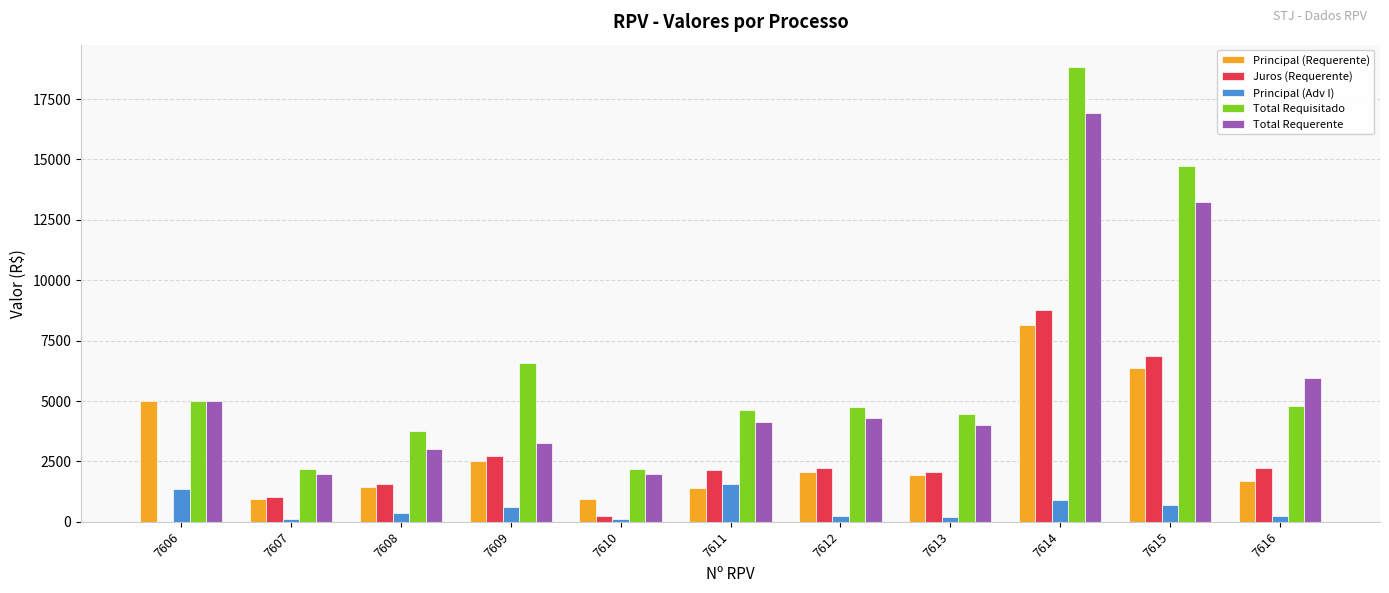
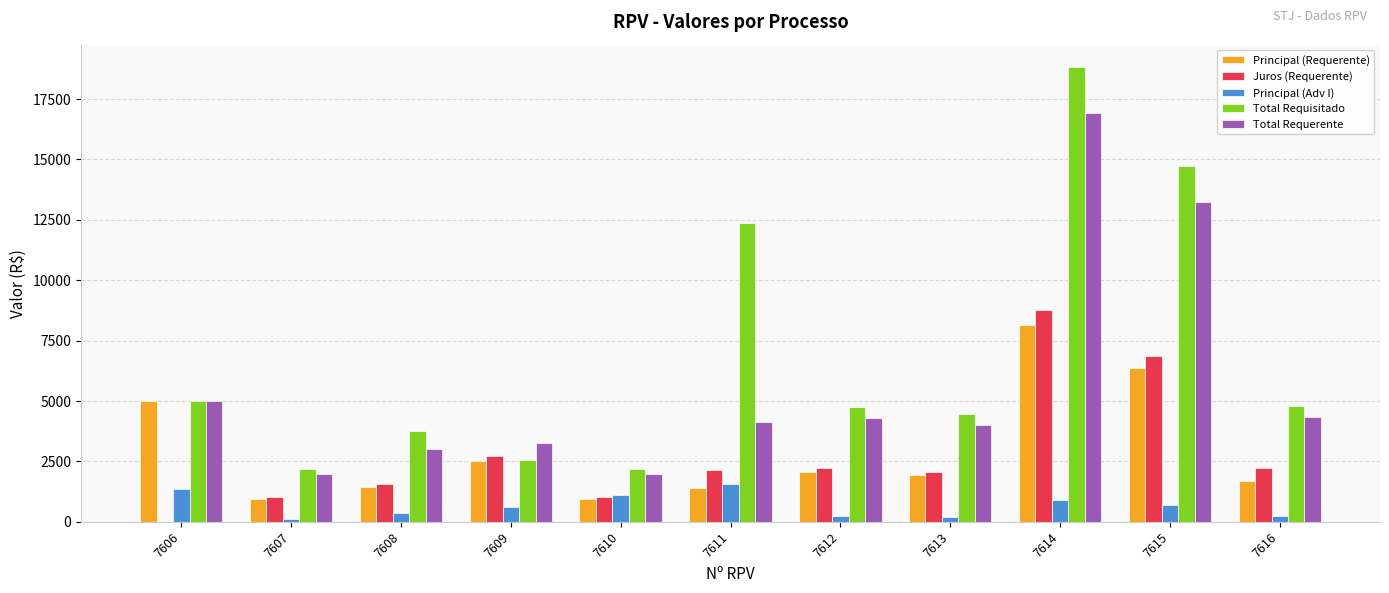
  {
    "Principal (Requerente)": {
      "7606": 5000,
      "7607": 900,
      "7608": 1400,
      "7609": 2500,
      "7610": 900,
      "7611": 1400,
      "7612": 2100,
      "7613": 1900,
      "7614": 8200,
      "7615": 6400,
      "7616": 1700
    },
    "Juros (Requerente)": {
      "7606": 0,
      "7607": 1000,
      "7608": 1600,
      "7609": 2700,
-     "7610": 200,
+     "7610": 1000,
      "7611": 2200,
      "7612": 2200,
      "7613": 2100,
      "7614": 8800,
      "7615": 6900,
      "7616": 2200
    },
    "Principal (Adv I)": {
      "7606": 1400,
      "7607": 100,
      "7608": 400,
      "7609": 600,
-     "7610": 100,
+     "7610": 1100,
      "7611": 1500,
      "7612": 200,
      "7613": 200,
      "7614": 900,
      "7615": 700,
      "7616": 200
    },
    "Total Requisitado": {
      "7606": 5000,
      "7607": 2200,
      "7608": 3700,
-     "7609": 6600,
+     "7609": 2600,
      "7610": 2200,
-     "7611": 4600,
+     "7611": 12400,
      "7612": 4800,
      "7613": 4500,
      "7614": 18800,
      "7615": 14700,
      "7616": 4800
    },
    "Total Requerente": {
      "7606": 5000,
      "7607": 2000,
      "7608": 3000,
      "7609": 3300,
      "7610": 2000,
      "7611": 4100,
      "7612": 4300,
      "7613": 4000,
      "7614": 16900,
      "7615": 13200,
-     "7616": 6000
+     "7616": 4300
    }
  }
